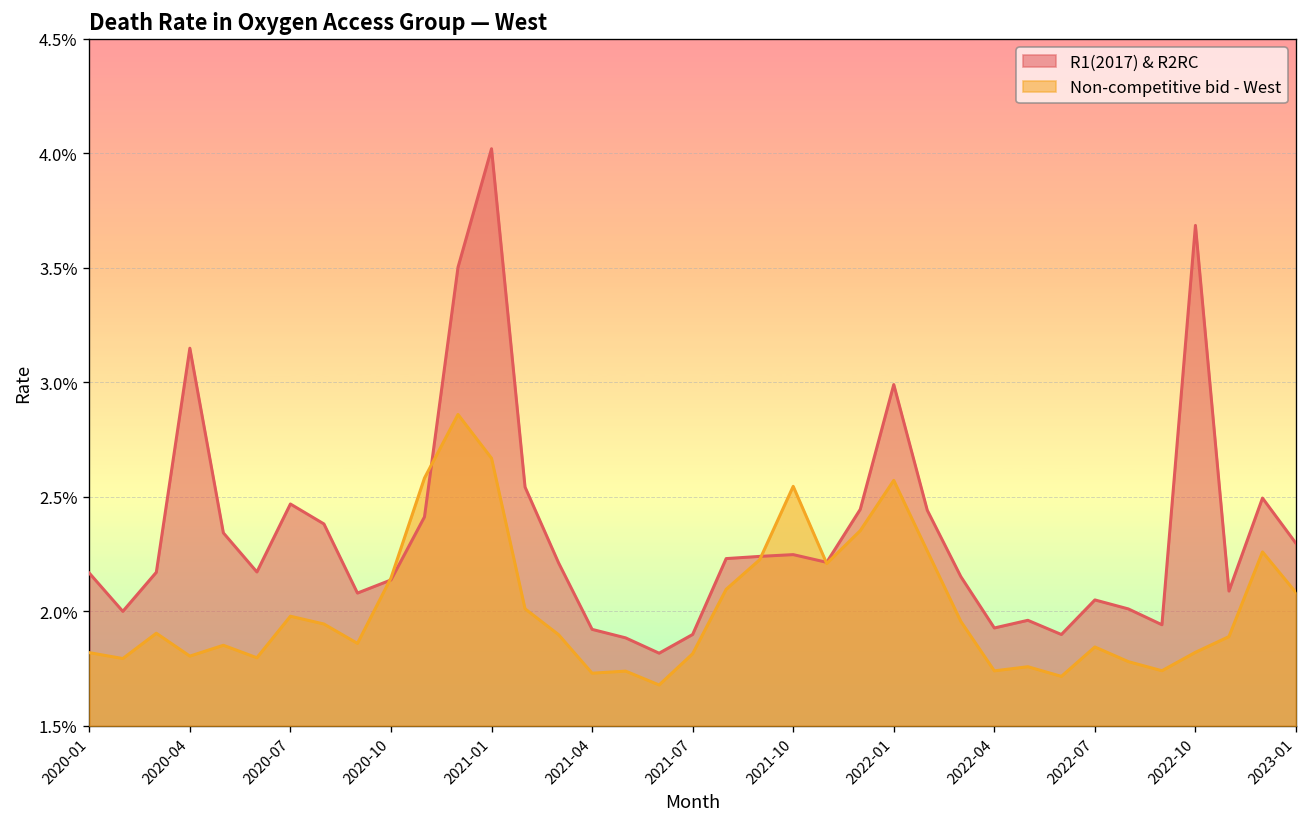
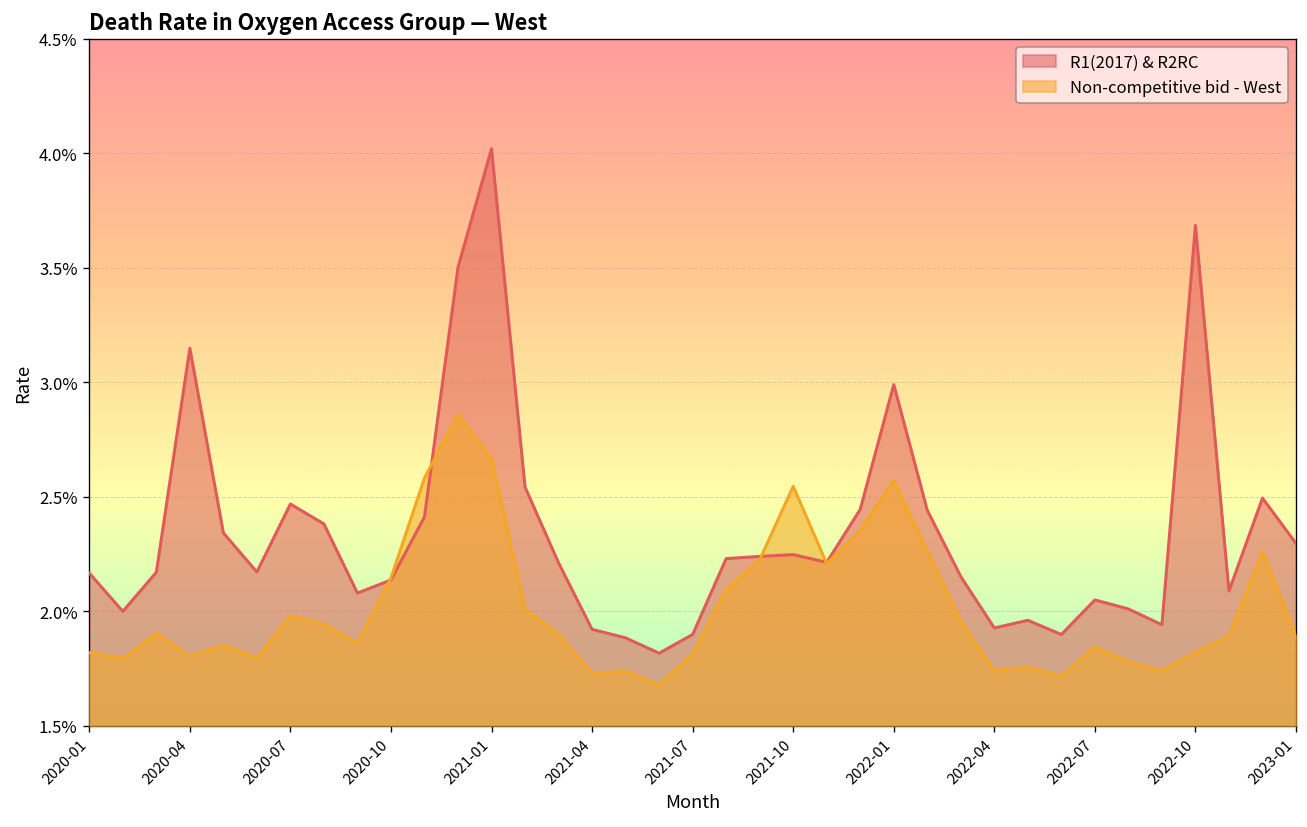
  {
    "R1(2017) & R2RC": {
      "2020-01": "2.17%",
      "2020-04": "3.15%",
      "2020-07": "2.47%",
      "2021-01": "4.02%",
      "2021-04": "1.92%",
      "2021-07": "1.90%",
      "2021-10": "2.25%",
      "2022-01": "2.99%",
      "2022-04": "1.93%",
      "2022-07": "2.05%",
      "2022-10": "3.69%",
      "2023-01": "2.30%"
    },
    "Non-competitive bid - West": {
      "2020-01": "1.82%",
      "2020-04": "1.80%",
      "2020-07": "1.98%",
      "2021-01": "2.67%",
      "2021-04": "1.73%",
      "2021-07": "1.82%",
      "2021-10": "2.55%",
      "2022-01": "2.57%",
      "2022-04": "1.74%",
      "2022-07": "1.84%",
      "2022-10": "1.82%",
-     "2023-01": "2.08%"
+     "2023-01": "1.89%"
    }
  }
